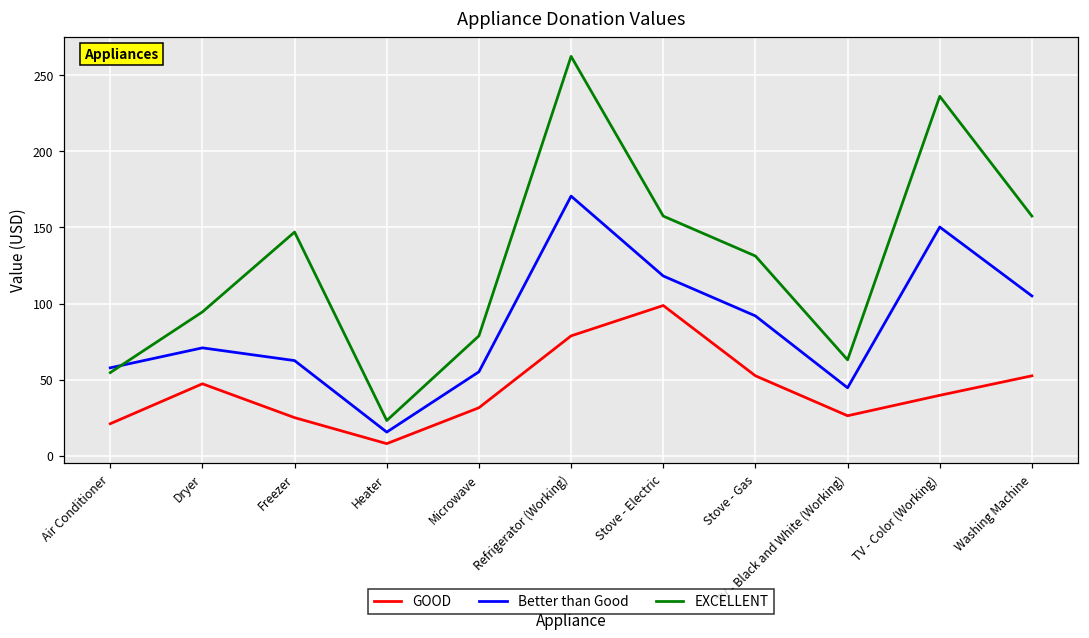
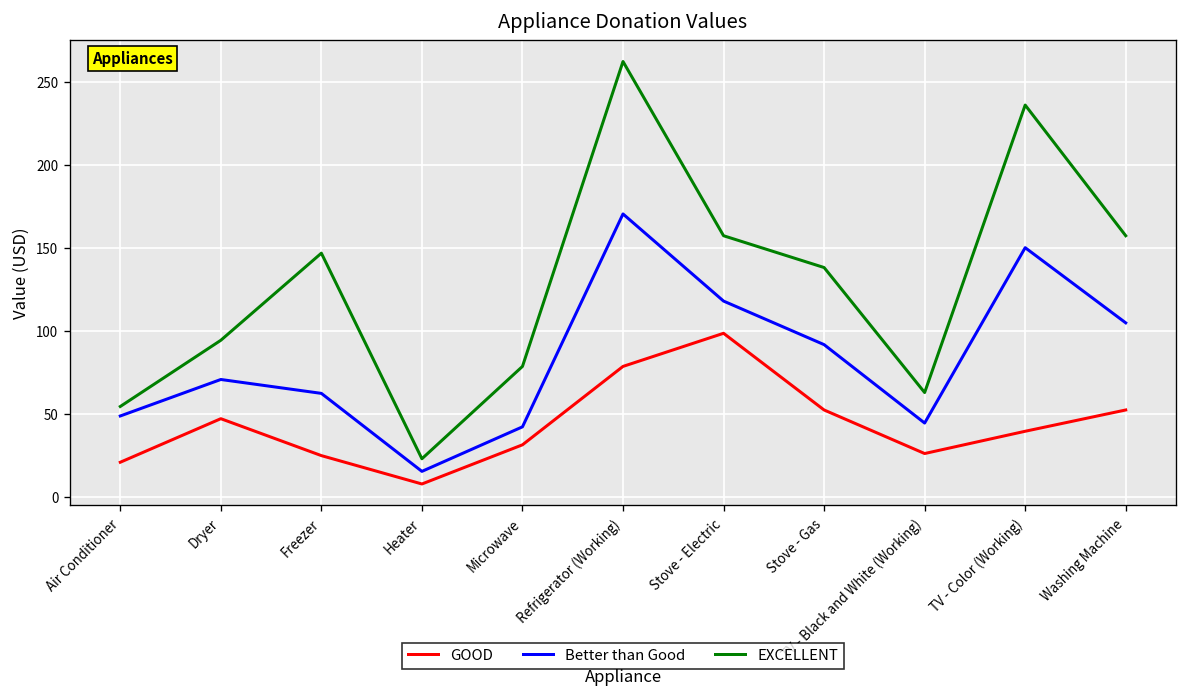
  {
    "GOOD": {
      "Air Conditioner": 21,
      "Dryer": 47,
      "Freezer": 25,
      "Heater": 8,
      "Microwave": 32,
      "Refrigerator (Working)": 79,
      "Stove - Electric": 99,
      "Stove - Gas": 53,
      "TV - Black and White (Working)": 26,
      "TV - Color (Working)": 40,
      "Washing Machine": 53
    },
    "Better than Good": {
-     "Air Conditioner": 58,
+     "Air Conditioner": 49,
      "Dryer": 71,
      "Freezer": 63,
      "Heater": 16,
-     "Microwave": 55,
+     "Microwave": 42,
      "Refrigerator (Working)": 171,
      "Stove - Electric": 118,
      "Stove - Gas": 92,
      "TV - Black and White (Working)": 45,
      "TV - Color (Working)": 150,
      "Washing Machine": 105
    },
    "EXCELLENT": {
      "Air Conditioner": 55,
      "Dryer": 95,
      "Freezer": 147,
      "Heater": 23,
      "Microwave": 79,
      "Refrigerator (Working)": 263,
      "Stove - Electric": 158,
-     "Stove - Gas": 131,
+     "Stove - Gas": 138,
      "TV - Black and White (Working)": 63,
      "TV - Color (Working)": 236,
      "Washing Machine": 158
    }
  }
